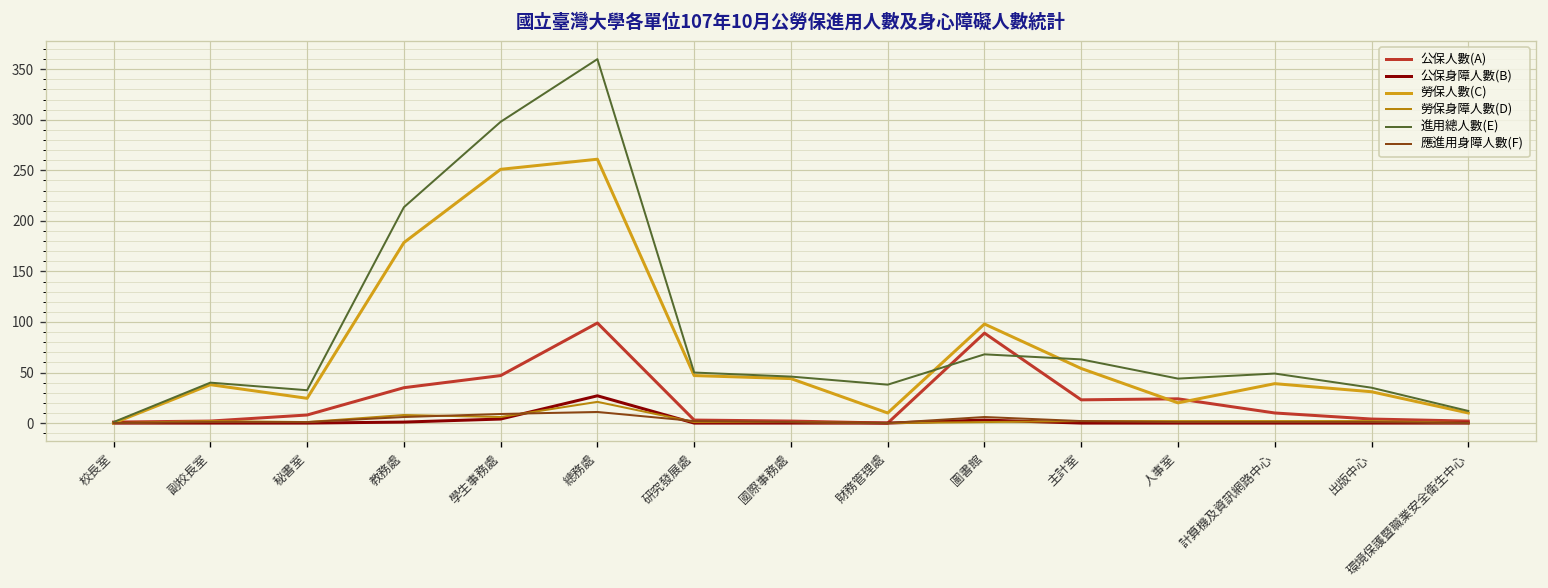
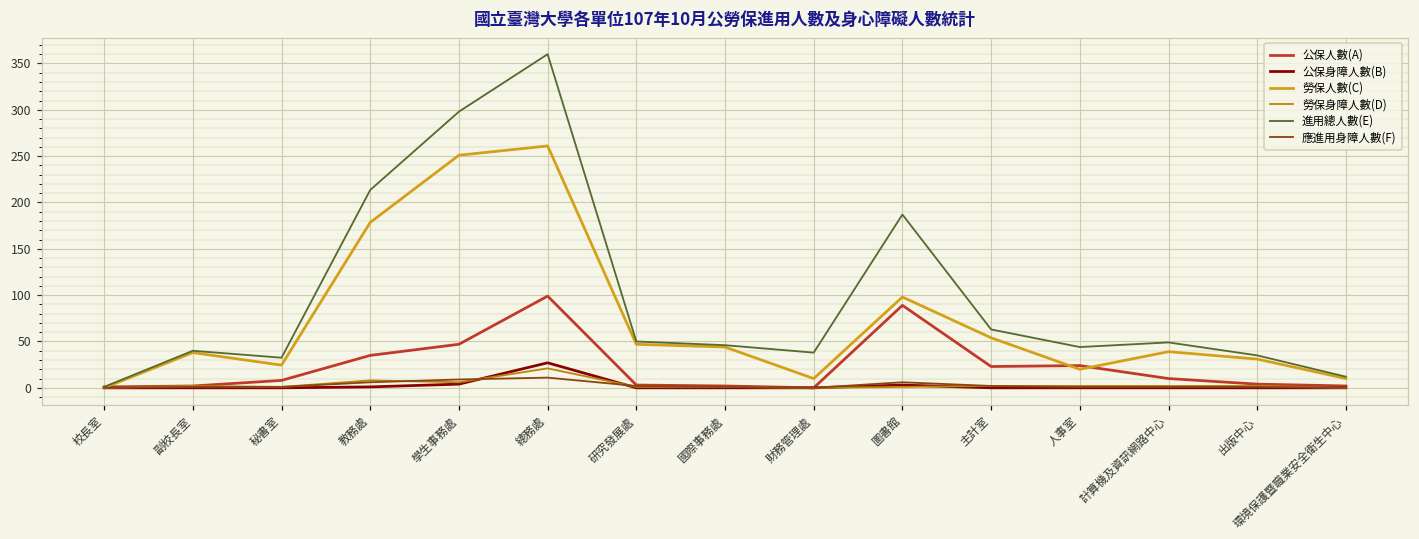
  {
    "公保身障人數(B)": {
      "教務處": 0,
      "總務處": 30
    },
    "進用總人數(E)": {
      "秘書室": 30,
      "教務處": 210,
      "學生事務處": 300,
      "總務處": 360,
      "研究發展處": 50,
      "財務管理處": 40,
-     "圖書館": 70,
+     "圖書館": 190,
      "主計室": 60,
      "人事室": 40,
      "計算機及資訊網路中心": 50,
      "出版中心": 40
    }
  }
